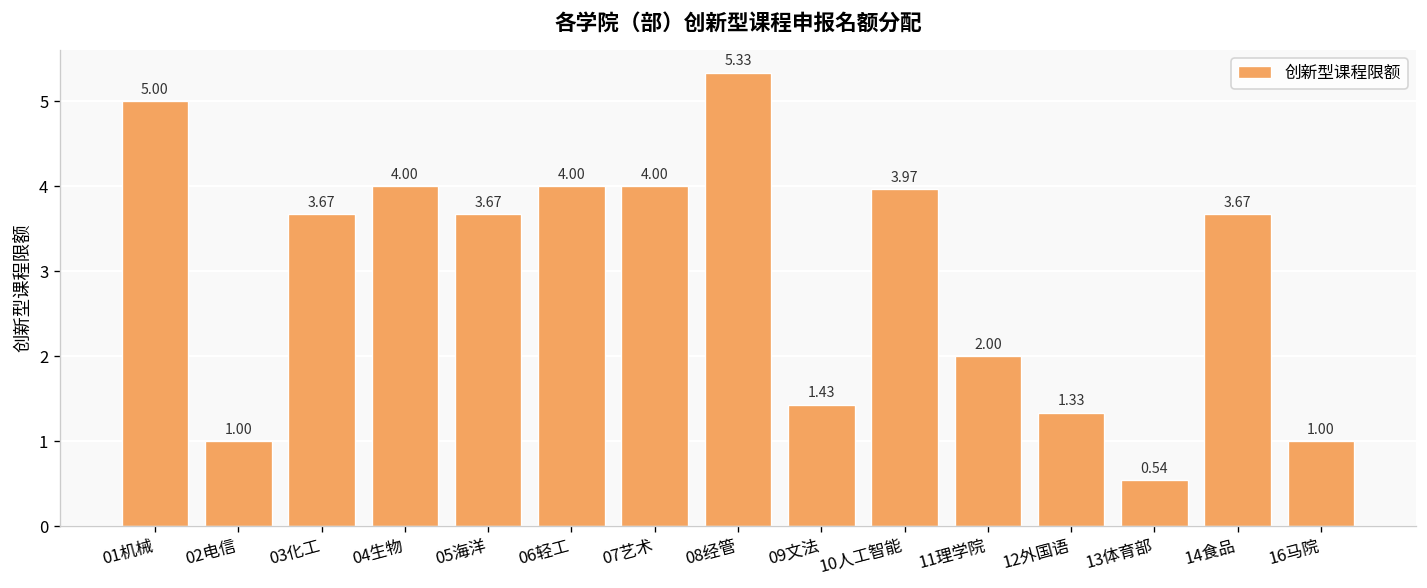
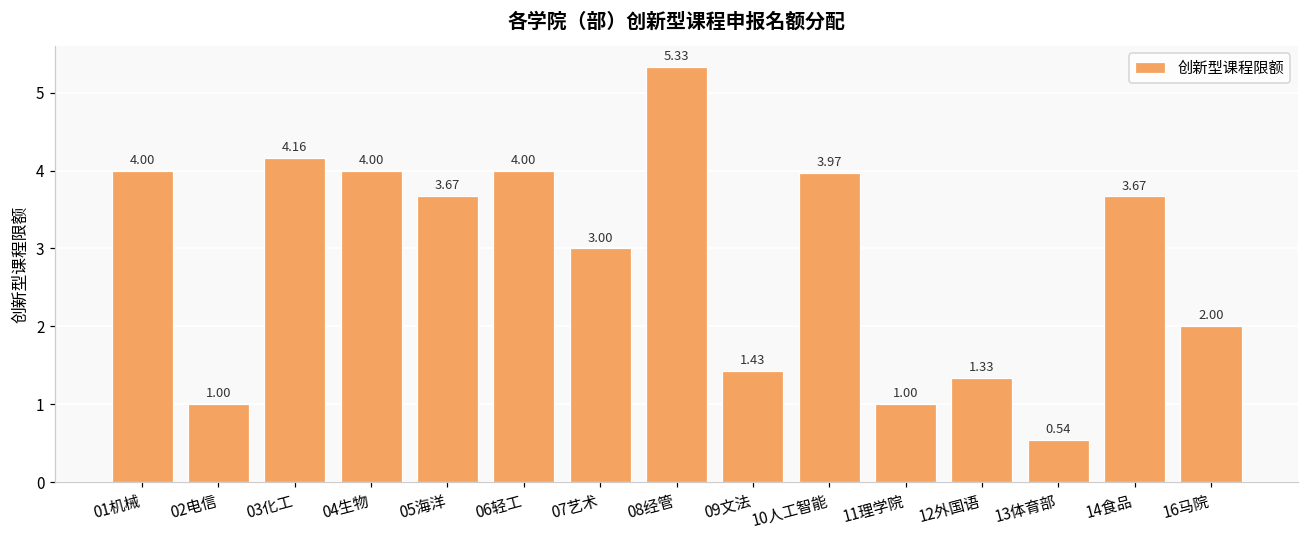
  {
-   "01机械": 5.00,
+   "01机械": 4.00,
    "02电信": 1.00,
-   "03化工": 3.67,
+   "03化工": 4.16,
    "04生物": 4.00,
    "05海洋": 3.67,
    "06轻工": 4.00,
-   "07艺术": 4.00,
+   "07艺术": 3.00,
    "08经管": 5.33,
    "09文法": 1.43,
    "10人工智能": 3.97,
-   "11理学院": 2.00,
+   "11理学院": 1.00,
    "12外国语": 1.33,
    "13体育部": 0.54,
    "14食品": 3.67,
-   "16马院": 1.00
+   "16马院": 2.00
  }
